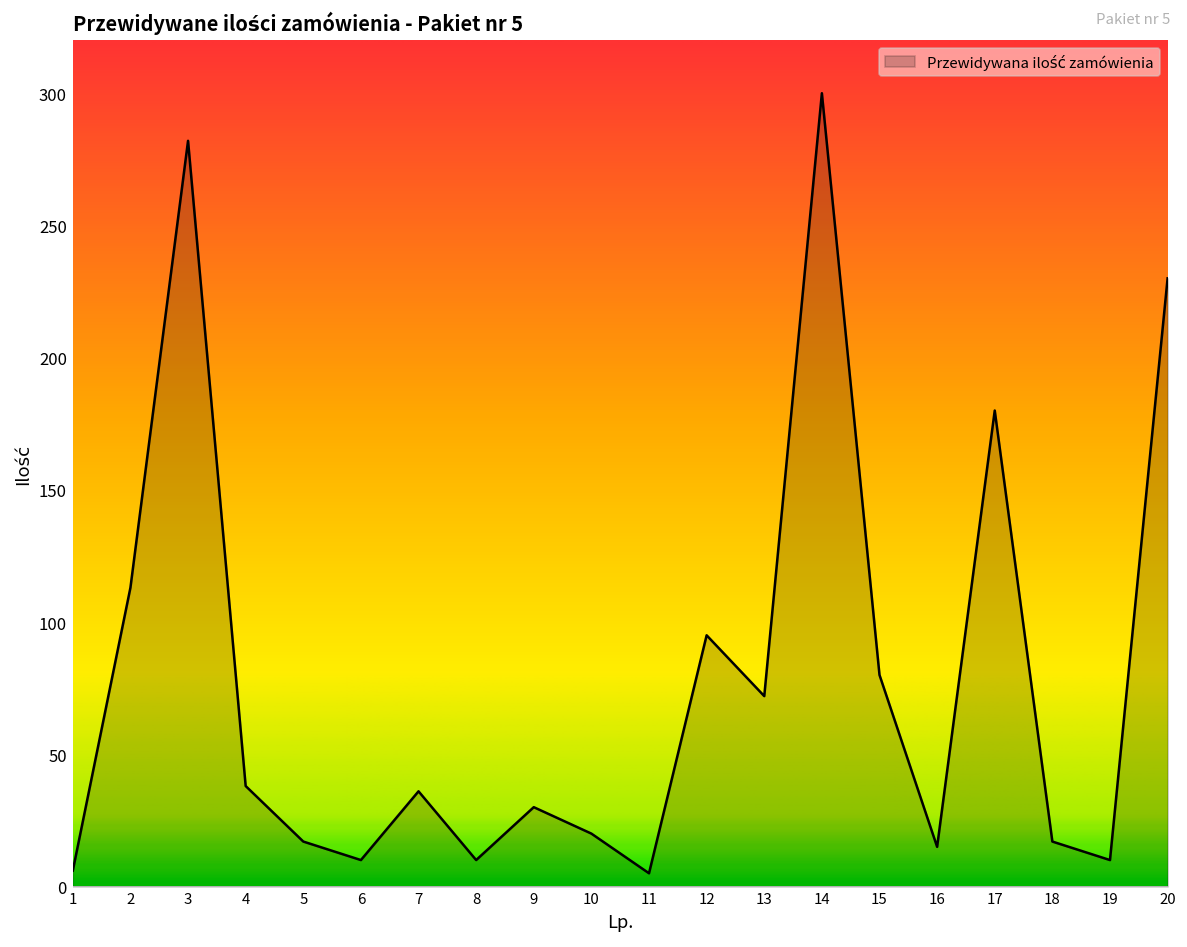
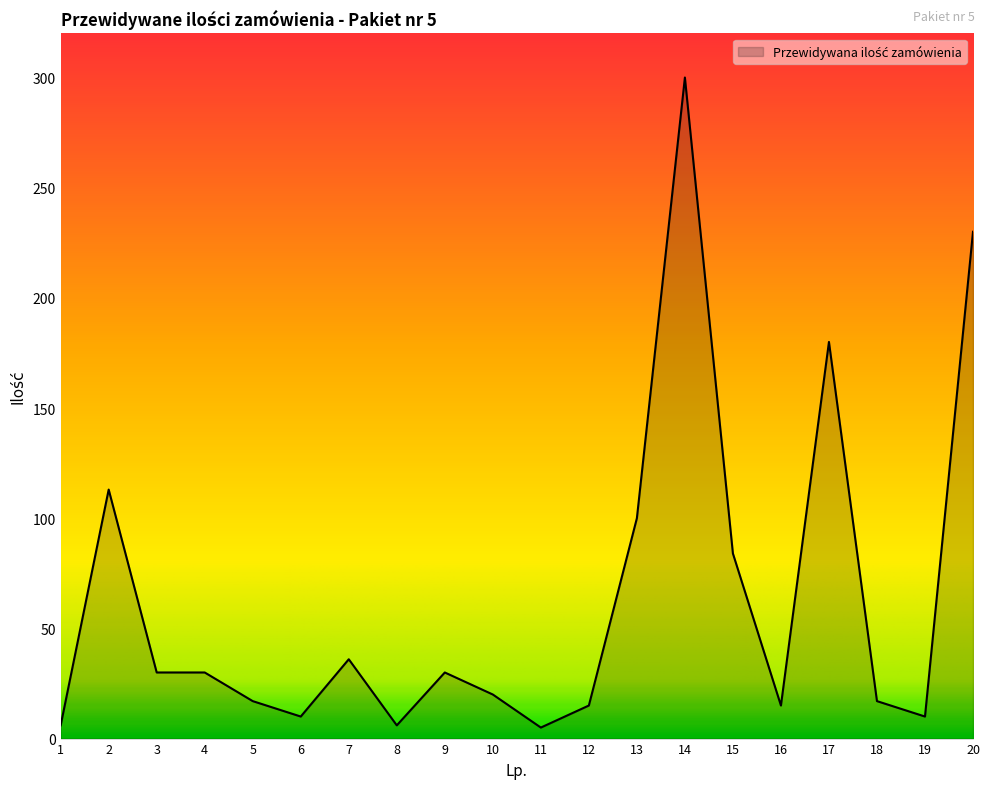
  {
    "1": 6,
    "2": 113,
-   "3": 282,
-   "4": 38,
+   "3": 30,
+   "4": 30,
    "5": 17,
    "6": 10,
    "7": 36,
-   "8": 10,
+   "8": 6,
    "9": 30,
    "10": 20,
    "11": 5,
-   "12": 95,
-   "13": 72,
+   "12": 15,
+   "13": 100,
    "14": 300,
-   "15": 80,
+   "15": 84,
    "16": 15,
    "17": 180,
    "18": 17,
    "19": 10,
    "20": 230
  }
